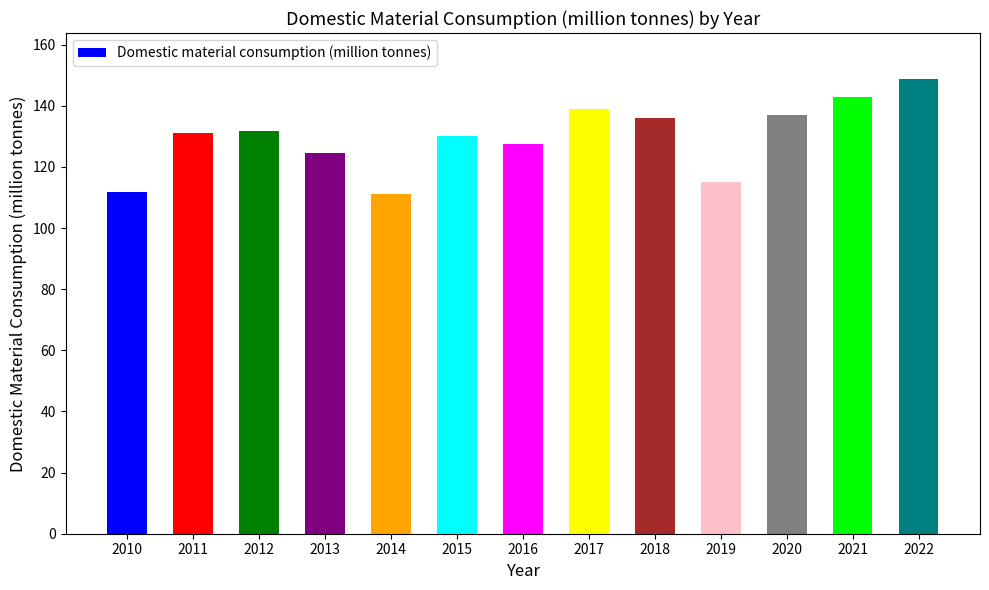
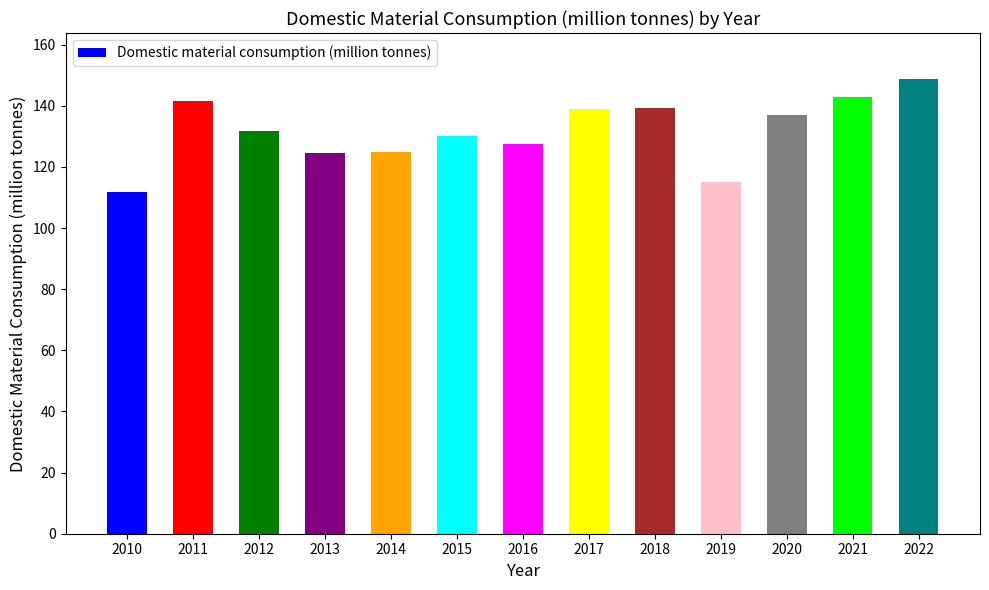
  {
    "2010": 112,
-   "2011": 131,
+   "2011": 142,
    "2012": 132,
    "2013": 124,
-   "2014": 111,
+   "2014": 125,
    "2015": 130,
    "2016": 127,
    "2017": 139,
-   "2018": 136,
+   "2018": 139,
    "2019": 115,
    "2020": 137,
    "2021": 143,
    "2022": 149
  }
